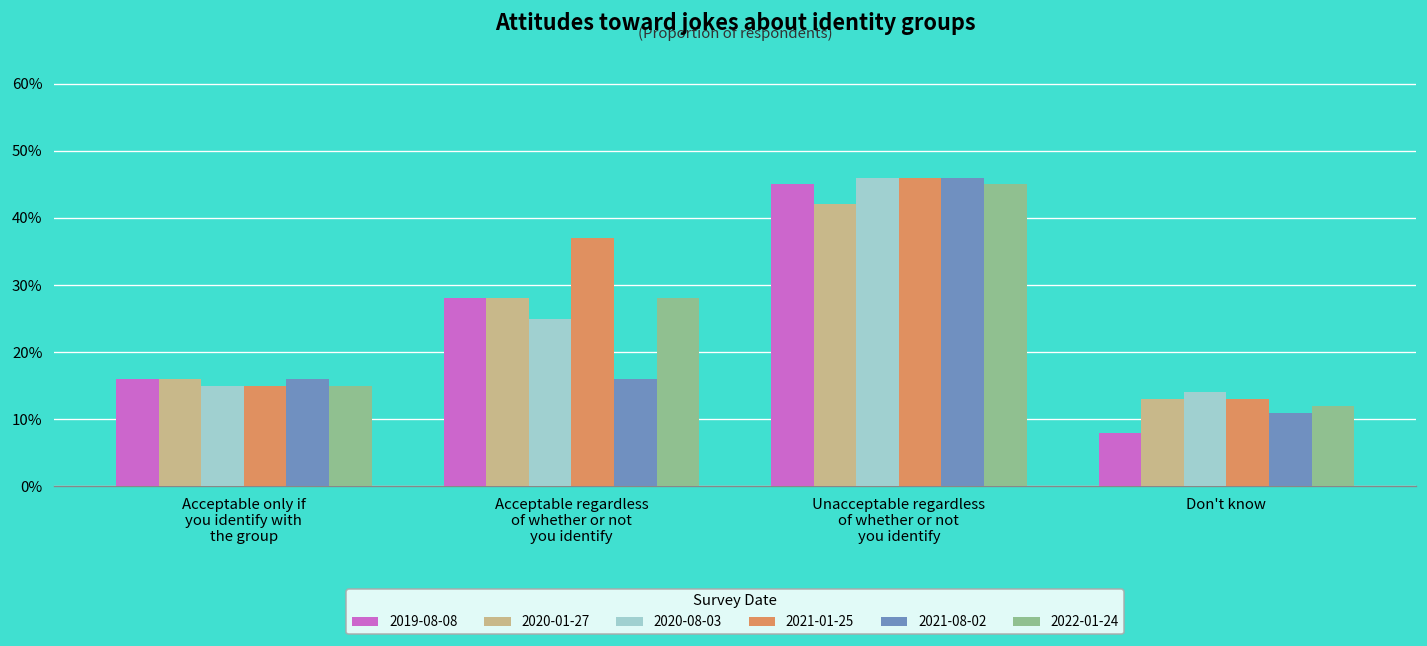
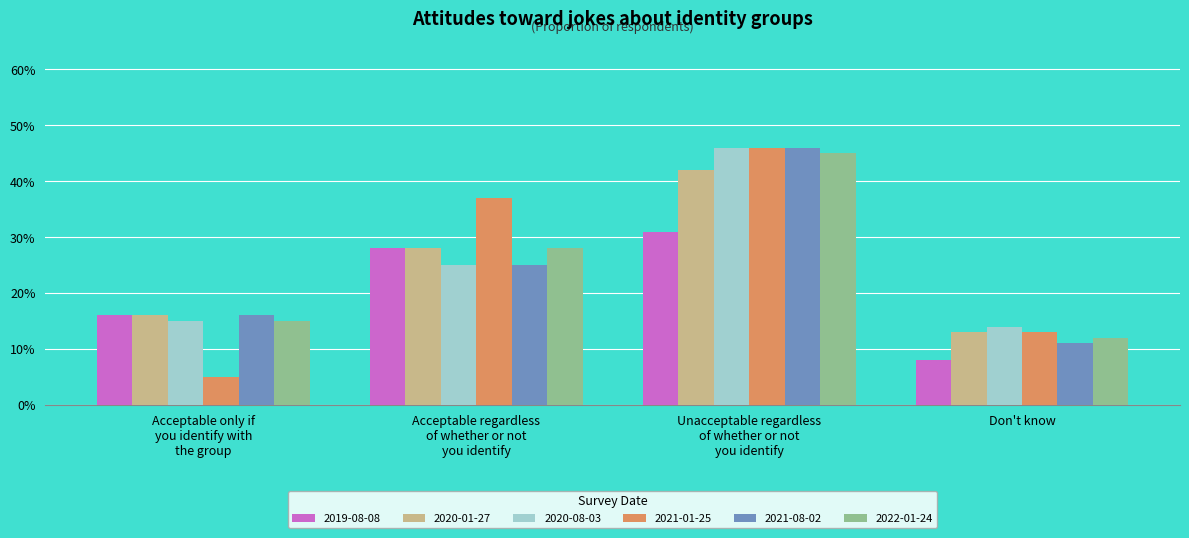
  {
    "2019-08-08": {
      "Acceptable only if you identify with the group": "16%",
      "Acceptable regardless of whether or not you identify": "28%",
-     "Unacceptable regardless of whether or not you identify": "45%",
+     "Unacceptable regardless of whether or not you identify": "31%",
      "Don't know": "8%"
    },
    "2020-08-03": {
      "Acceptable only if you identify with the group": "15%",
      "Acceptable regardless of whether or not you identify": "25%",
      "Unacceptable regardless of whether or not you identify": "46%",
      "Don't know": "14%"
    },
    "2021-01-25": {
-     "Acceptable only if you identify with the group": "15%",
+     "Acceptable only if you identify with the group": "5%",
      "Acceptable regardless of whether or not you identify": "37%",
      "Unacceptable regardless of whether or not you identify": "46%",
      "Don't know": "13%"
    },
    "2021-08-02": {
      "Acceptable only if you identify with the group": "16%",
-     "Acceptable regardless of whether or not you identify": "16%",
+     "Acceptable regardless of whether or not you identify": "25%",
      "Unacceptable regardless of whether or not you identify": "46%",
      "Don't know": "11%"
    }
  }
